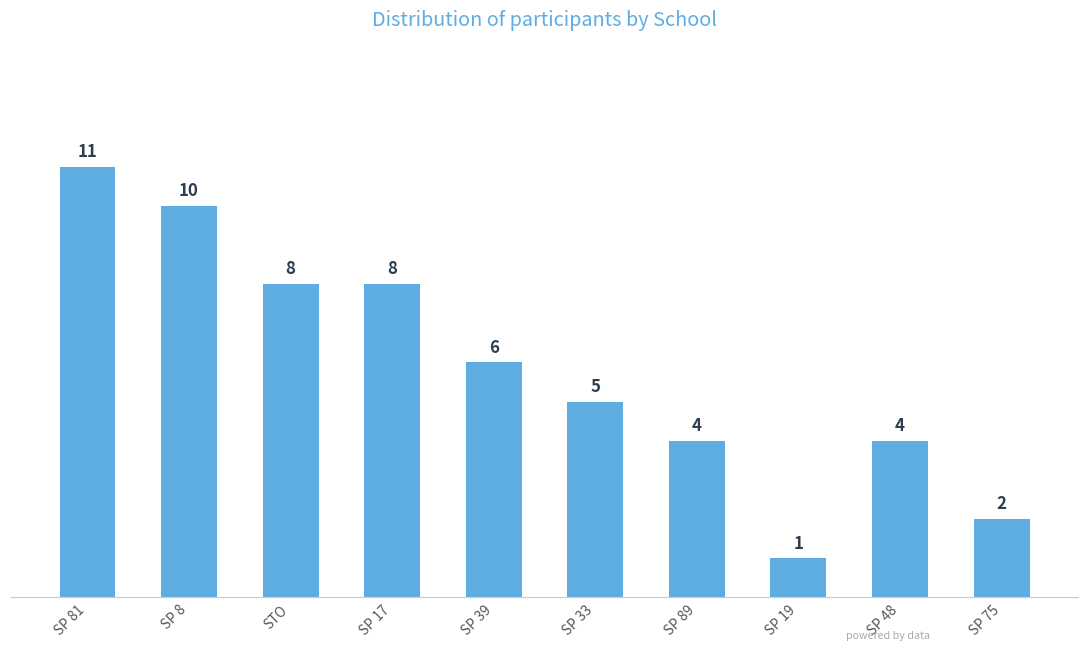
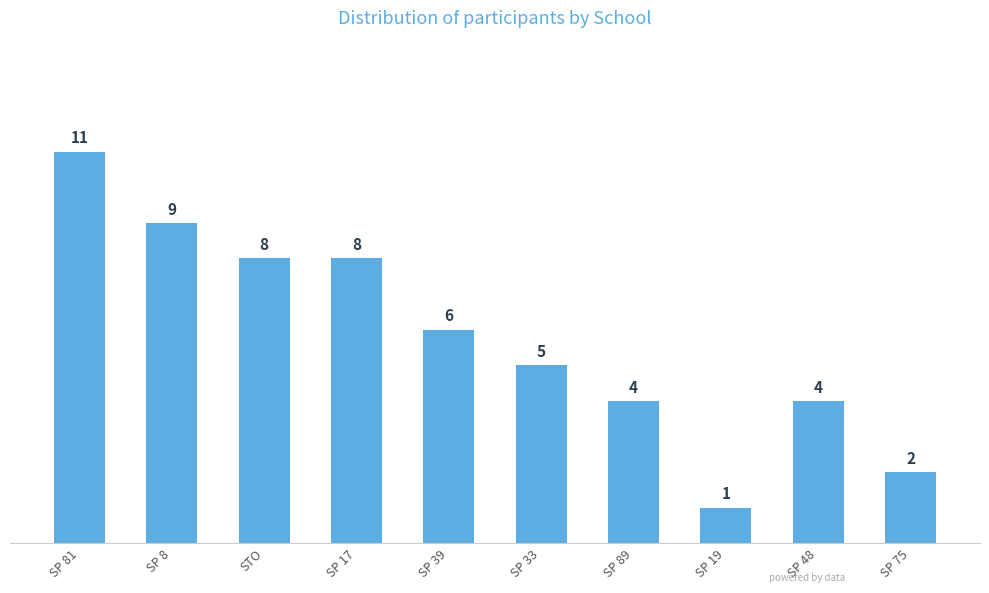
  {
    "SP 81": 11,
-   "SP 8": 10,
+   "SP 8": 9,
    "STO": 8,
    "SP 17": 8,
    "SP 39": 6,
    "SP 33": 5,
    "SP 89": 4,
    "SP 19": 1,
    "SP 48": 4,
    "SP 75": 2
  }
